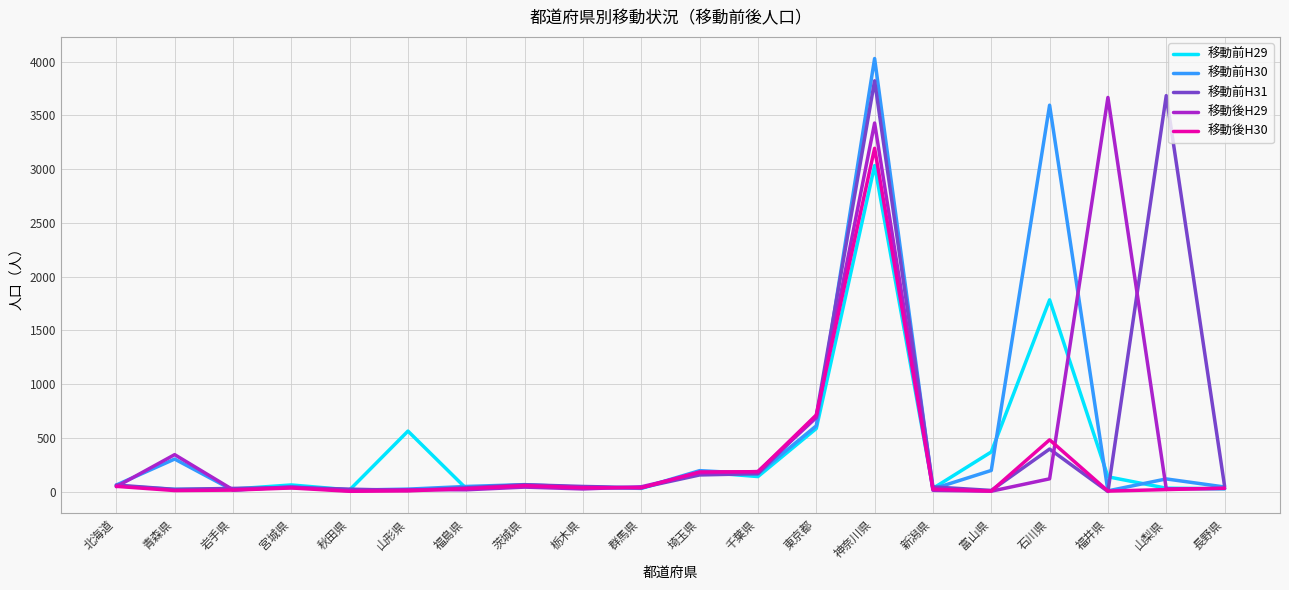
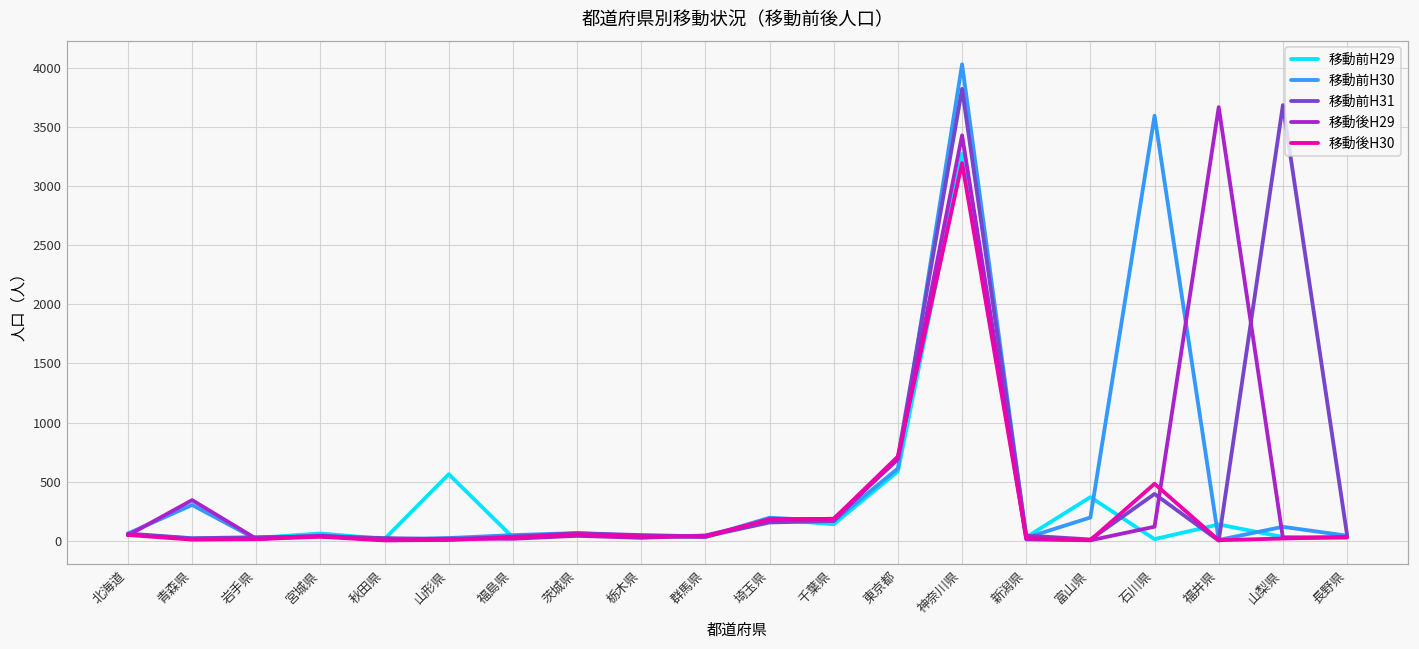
  {
    "移動前H29": {
      "山形県": 560,
      "千葉県": 140,
      "東京都": 590,
-     "神奈川県": 3030,
+     "神奈川県": 3270,
      "富山県": 370,
-     "石川県": 1780,
+     "石川県": 10,
      "福井県": 140
    },
    "移動前H30": {
      "青森県": 300,
      "東京都": 610,
      "神奈川県": 4030,
      "富山県": 200,
      "石川県": 3600,
      "山梨県": 120
    },
    "移動前H31": {
      "神奈川県": 3820,
      "石川県": 400,
      "山梨県": 3680
    },
    "移動後H29": {
      "青森県": 340,
      "神奈川県": 3430,
      "石川県": 120,
      "福井県": 3670
    },
    "移動後H30": {
      "神奈川県": 3190,
      "石川県": 480
    }
  }
